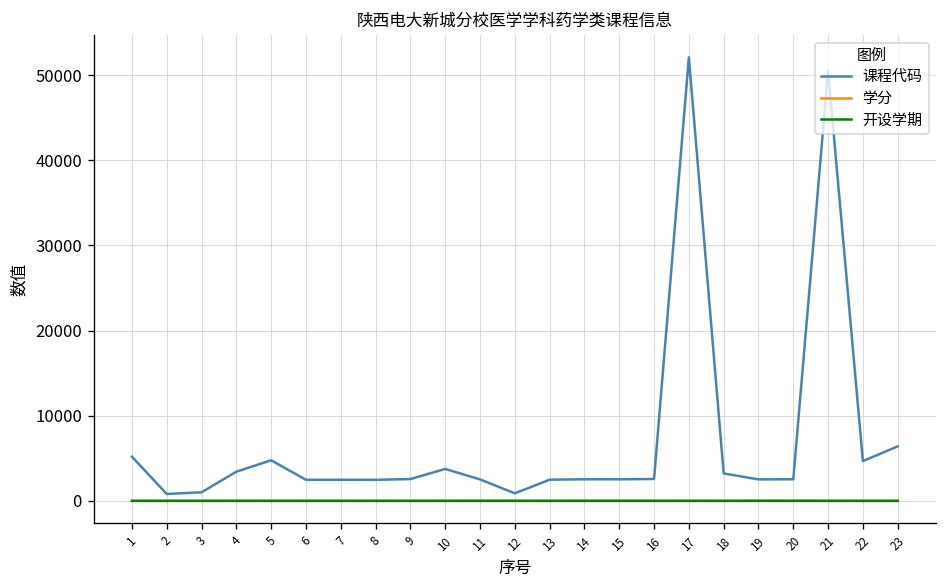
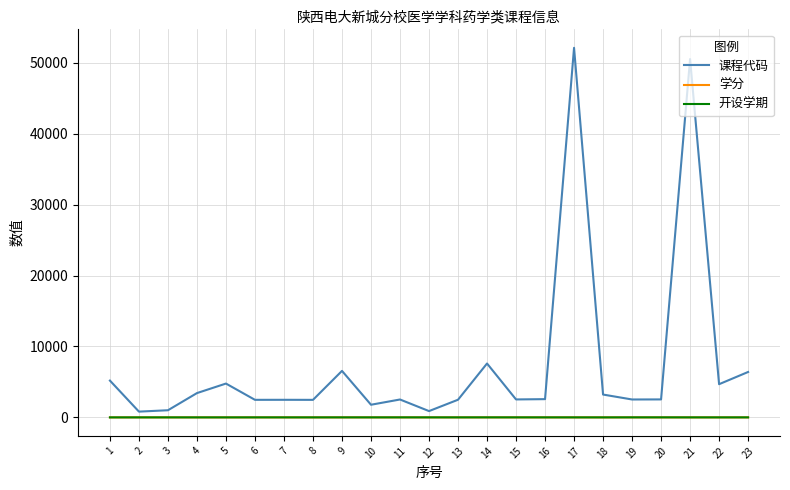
  {
    "课程代码": {
      "1": 5000,
      "2": 1000,
      "3": 1000,
      "4": 3000,
      "5": 5000,
      "6": 2000,
      "7": 2000,
      "8": 2000,
-     "9": 3000,
-     "10": 4000,
+     "9": 7000,
+     "10": 2000,
      "11": 3000,
      "12": 1000,
      "13": 2000,
-     "14": 3000,
+     "14": 8000,
      "15": 3000,
      "16": 3000,
      "17": 52000,
      "18": 3000,
      "19": 3000,
      "20": 3000,
      "22": 5000,
      "23": 6000
    },
    "开设学期": {
      "1": 0,
      "2": 0,
      "3": 0,
      "4": 0,
      "5": 0,
      "6": 0,
      "7": 0,
      "8": 0,
      "9": 0,
      "10": 0,
      "11": 0,
      "12": 0,
      "13": 0,
      "14": 0,
      "15": 0,
      "16": 0,
      "17": 0,
      "18": 0,
      "19": 0,
      "20": 0,
      "21": 0,
      "22": 0,
      "23": 0
    }
  }
